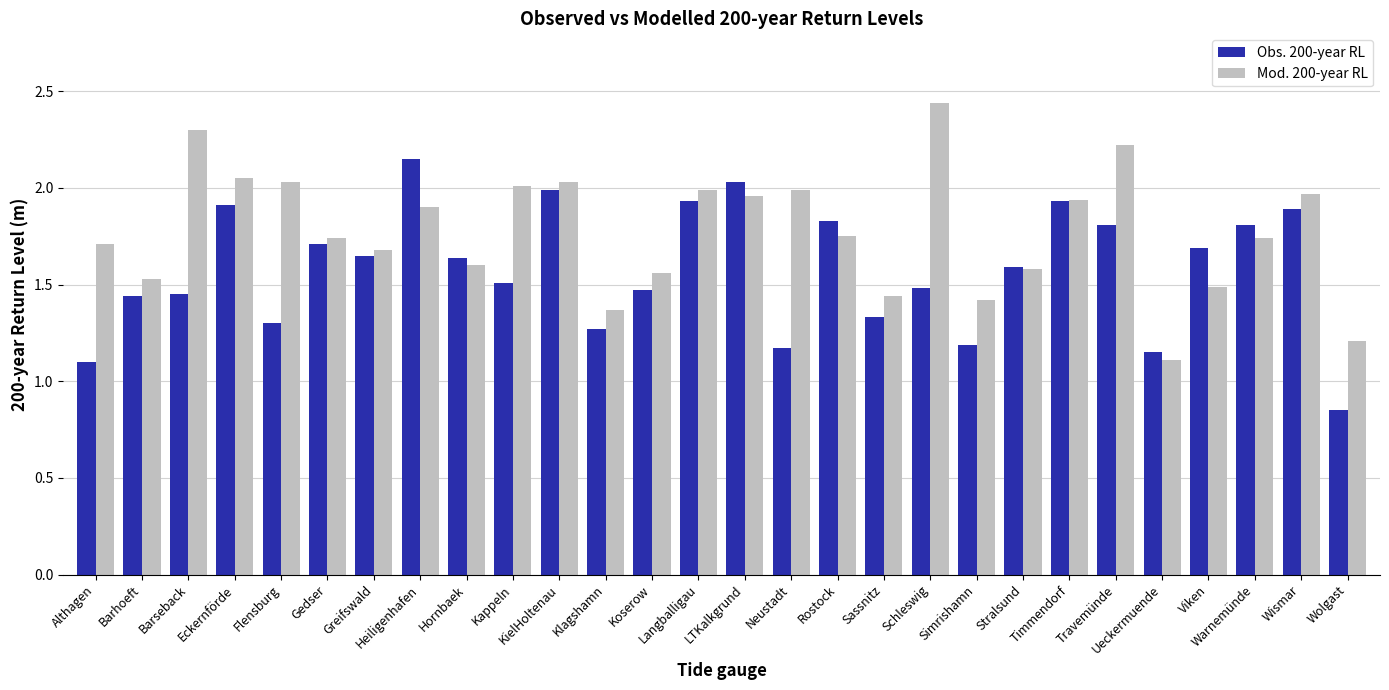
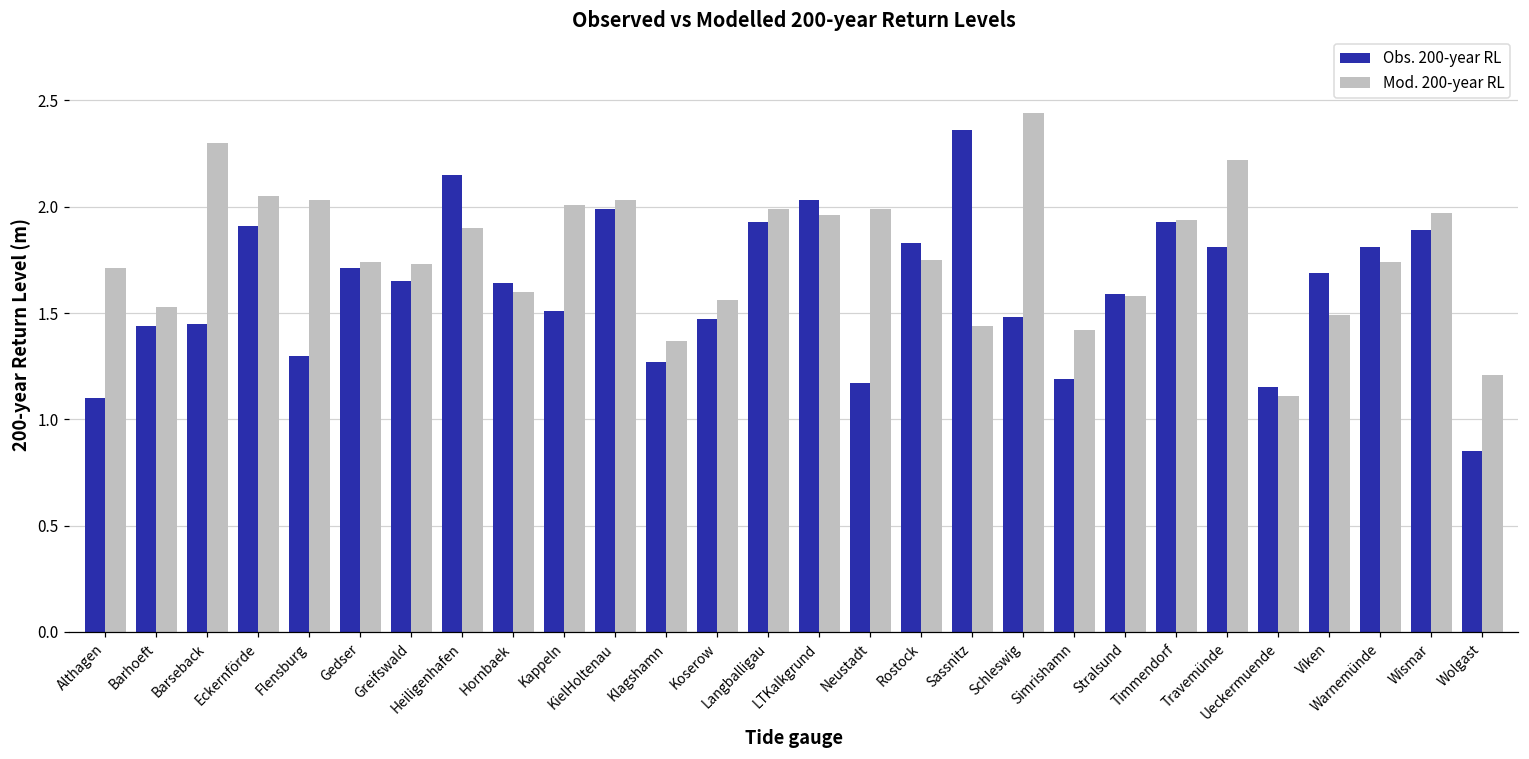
  {
    "Obs. 200-year RL": {
      "Althagen": 1.10,
      "Barhoeft": 1.44,
      "Barseback": 1.45,
      "Eckernförde": 1.91,
      "Flensburg": 1.30,
      "Gedser": 1.71,
      "Greifswald": 1.65,
      "Heiligenhafen": 2.15,
      "Hornbaek": 1.64,
      "Kappeln": 1.51,
      "KielHoltenau": 1.99,
      "Klagshamn": 1.27,
      "Koserow": 1.47,
      "Langballigau": 1.93,
      "LTKalkgrund": 2.03,
      "Neustadt": 1.17,
      "Rostock": 1.83,
-     "Sassnitz": 1.33,
+     "Sassnitz": 2.36,
      "Schleswig": 1.48,
      "Simrishamn": 1.19,
      "Stralsund": 1.59,
      "Timmendorf": 1.93,
      "Travemünde": 1.81,
      "Ueckermuende": 1.15,
      "Viken": 1.69,
      "Warnemünde": 1.81,
      "Wismar": 1.89,
      "Wolgast": 0.85
    },
    "Mod. 200-year RL": {
      "Althagen": 1.71,
      "Barhoeft": 1.53,
      "Barseback": 2.30,
      "Eckernförde": 2.05,
      "Flensburg": 2.03,
      "Gedser": 1.74,
-     "Greifswald": 1.68,
+     "Greifswald": 1.73,
      "Heiligenhafen": 1.90,
      "Hornbaek": 1.60,
      "Kappeln": 2.01,
      "KielHoltenau": 2.03,
      "Klagshamn": 1.37,
      "Koserow": 1.56,
      "Langballigau": 1.99,
      "LTKalkgrund": 1.96,
      "Neustadt": 1.99,
      "Rostock": 1.75,
      "Sassnitz": 1.44,
      "Schleswig": 2.44,
      "Simrishamn": 1.42,
      "Stralsund": 1.58,
      "Timmendorf": 1.94,
      "Travemünde": 2.22,
      "Ueckermuende": 1.11,
      "Viken": 1.49,
      "Warnemünde": 1.74,
      "Wismar": 1.97,
      "Wolgast": 1.21
    }
  }
